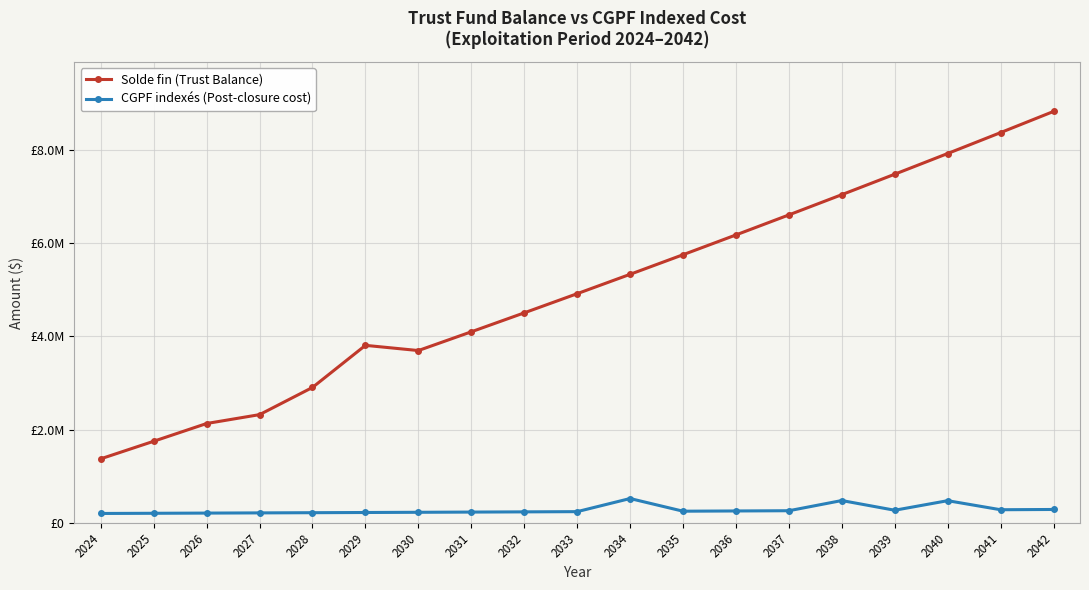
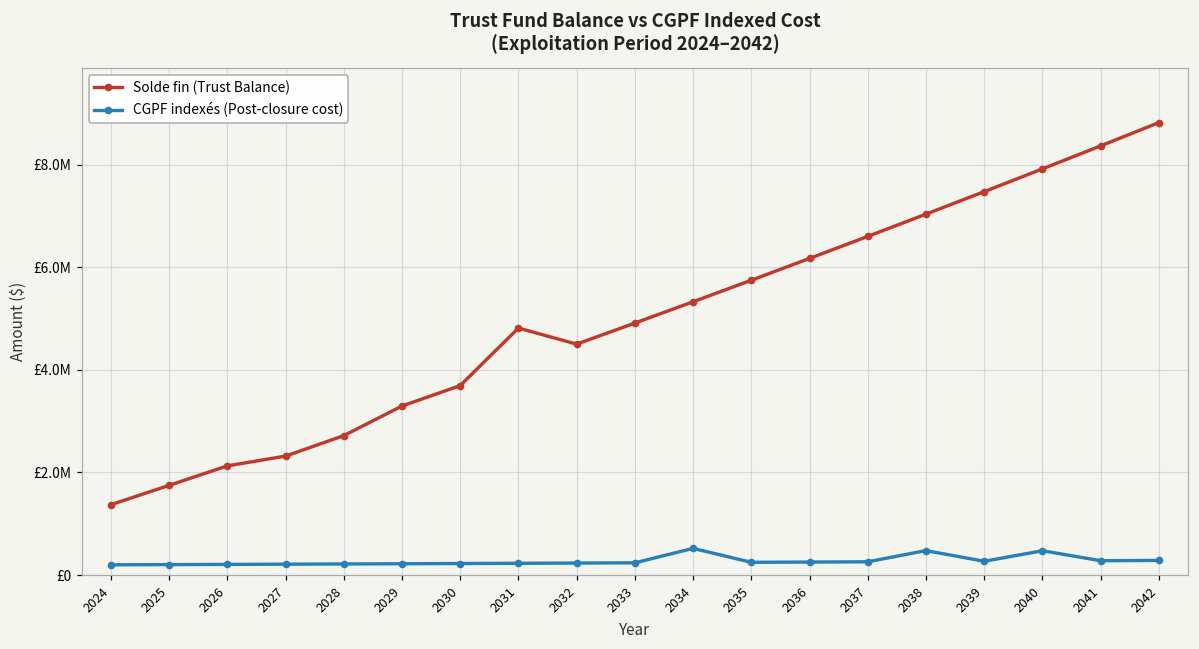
  {
    "Solde fin (Trust Balance)": {
      "2024": "£1400000",
      "2025": "£1700000",
      "2026": "£2100000",
      "2027": "£2300000",
-     "2028": "£2900000",
-     "2029": "£3800000",
+     "2028": "£2700000",
+     "2029": "£3300000",
      "2030": "£3700000",
-     "2031": "£4100000",
+     "2031": "£4800000",
      "2032": "£4500000",
      "2033": "£4900000",
      "2034": "£5300000",
      "2035": "£5700000",
      "2036": "£6200000",
      "2037": "£6600000",
      "2038": "£7000000",
      "2039": "£7500000",
      "2040": "£7900000",
      "2041": "£8400000",
      "2042": "£8800000"
    },
    "CGPF indexés (Post-closure cost)": {
      "2024": "£200000",
      "2025": "£200000",
      "2026": "£200000",
      "2027": "£200000",
      "2028": "£200000",
      "2029": "£200000",
      "2030": "£200000",
      "2031": "£200000",
      "2032": "£200000",
      "2033": "£200000",
      "2034": "£500000",
      "2035": "£200000",
      "2036": "£300000",
      "2037": "£300000",
      "2038": "£500000",
      "2039": "£300000",
      "2040": "£500000",
      "2041": "£300000",
      "2042": "£300000"
    }
  }
